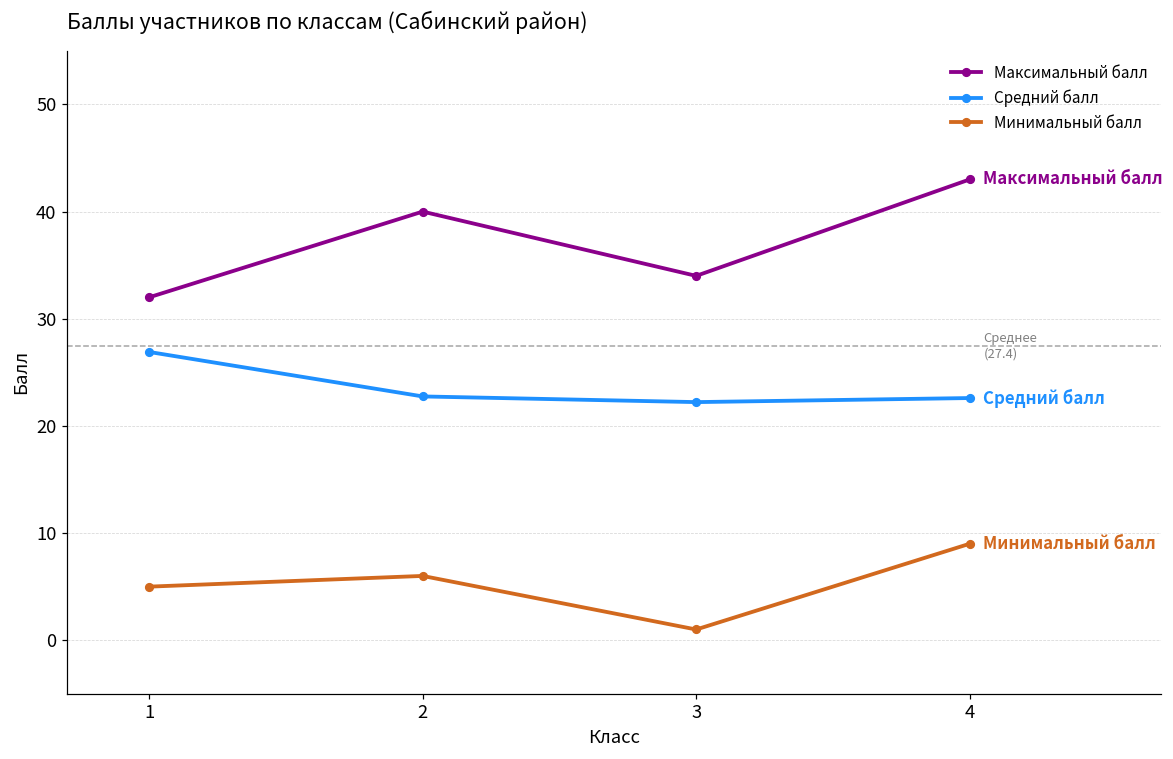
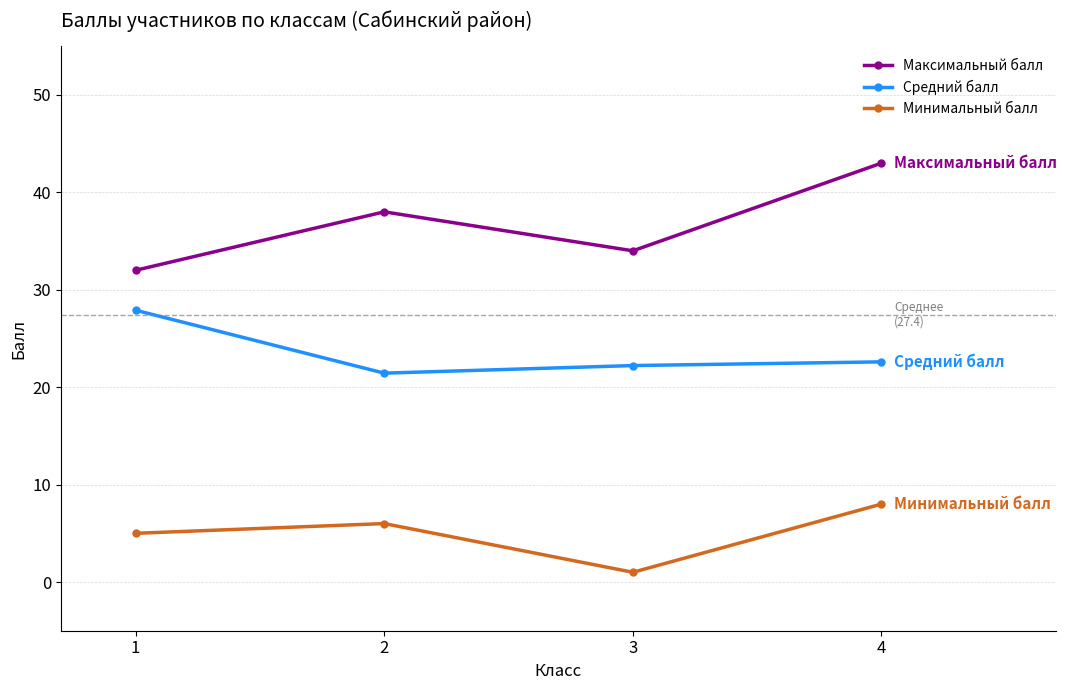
  {
    "Максимальный балл": {
      "1": 32,
-     "2": 40,
+     "2": 38,
      "3": 34,
      "4": 43
    },
    "Средний балл": {
-     "1": 27,
-     "2": 23,
+     "1": 28,
+     "2": 21,
      "3": 22,
      "4": 23
    },
    "Минимальный балл": {
      "1": 5,
      "2": 6,
      "3": 1,
-     "4": 9
+     "4": 8
    }
  }
